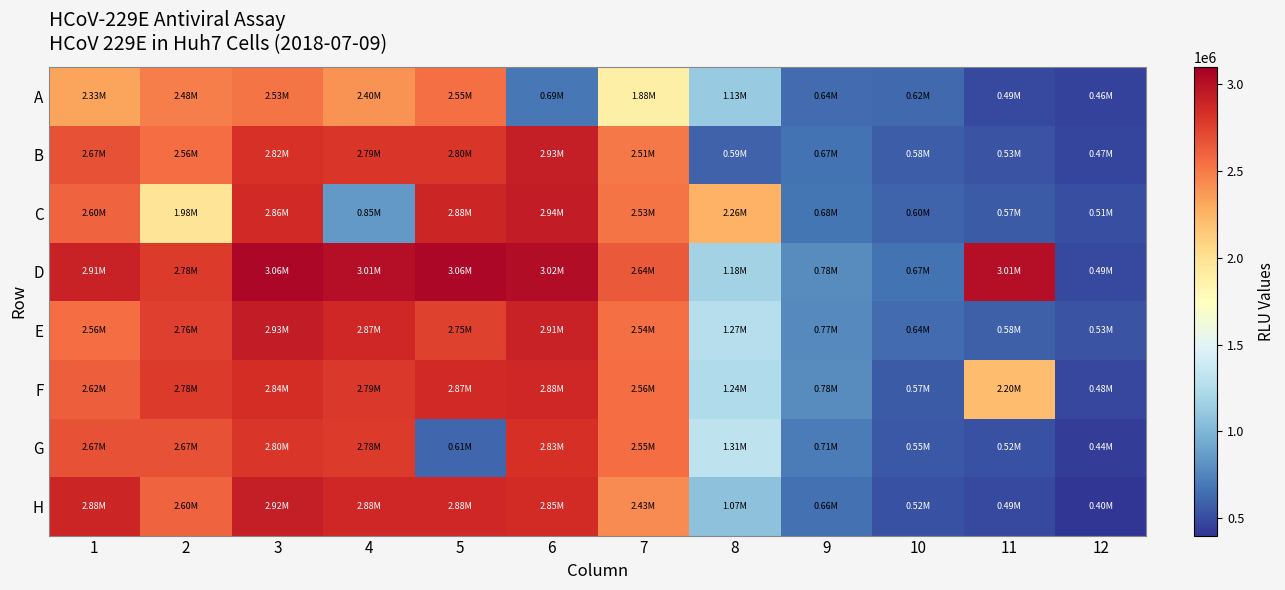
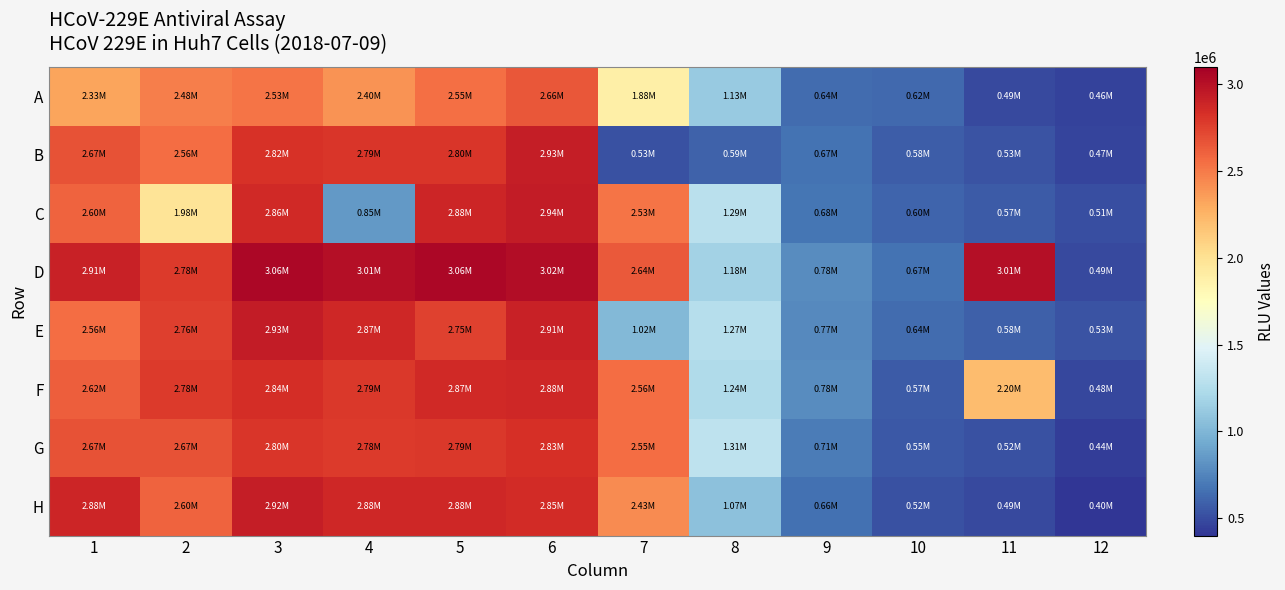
  {
    "A": {
      "1": "2.33M",
      "2": "2.48M",
      "3": "2.53M",
      "4": "2.40M",
      "5": "2.55M",
-     "6": "0.69M",
+     "6": "2.66M",
      "7": "1.88M",
      "8": "1.13M",
      "9": "0.64M",
      "10": "0.62M",
      "11": "0.49M",
      "12": "0.46M"
    },
    "B": {
      "1": "2.67M",
      "2": "2.56M",
      "3": "2.82M",
      "4": "2.79M",
      "5": "2.80M",
      "6": "2.93M",
-     "7": "2.51M",
+     "7": "0.53M",
      "8": "0.59M",
      "9": "0.67M",
      "10": "0.58M",
      "11": "0.53M",
      "12": "0.47M"
    },
    "C": {
      "1": "2.60M",
      "2": "1.98M",
      "3": "2.86M",
      "4": "0.85M",
      "5": "2.88M",
      "6": "2.94M",
      "7": "2.53M",
-     "8": "2.26M",
+     "8": "1.29M",
      "9": "0.68M",
      "10": "0.60M",
      "11": "0.57M",
      "12": "0.51M"
    },
    "D": {
      "1": "2.91M",
      "2": "2.78M",
      "3": "3.06M",
      "4": "3.01M",
      "5": "3.06M",
      "6": "3.02M",
      "7": "2.64M",
      "8": "1.18M",
      "9": "0.78M",
      "10": "0.67M",
      "11": "3.01M",
      "12": "0.49M"
    },
    "E": {
      "1": "2.56M",
      "2": "2.76M",
      "3": "2.93M",
      "4": "2.87M",
      "5": "2.75M",
      "6": "2.91M",
-     "7": "2.54M",
+     "7": "1.02M",
      "8": "1.27M",
      "9": "0.77M",
      "10": "0.64M",
      "11": "0.58M",
      "12": "0.53M"
    },
    "F": {
      "1": "2.62M",
      "2": "2.78M",
      "3": "2.84M",
      "4": "2.79M",
      "5": "2.87M",
      "6": "2.88M",
      "7": "2.56M",
      "8": "1.24M",
      "9": "0.78M",
      "10": "0.57M",
      "11": "2.20M",
      "12": "0.48M"
    },
    "G": {
      "1": "2.67M",
      "2": "2.67M",
      "3": "2.80M",
      "4": "2.78M",
-     "5": "0.61M",
+     "5": "2.79M",
      "6": "2.83M",
      "7": "2.55M",
      "8": "1.31M",
      "9": "0.71M",
      "10": "0.55M",
      "11": "0.52M",
      "12": "0.44M"
    },
    "H": {
      "1": "2.88M",
      "2": "2.60M",
      "3": "2.92M",
      "4": "2.88M",
      "5": "2.88M",
      "6": "2.85M",
      "7": "2.43M",
      "8": "1.07M",
      "9": "0.66M",
      "10": "0.52M",
      "11": "0.49M",
      "12": "0.40M"
    }
  }
